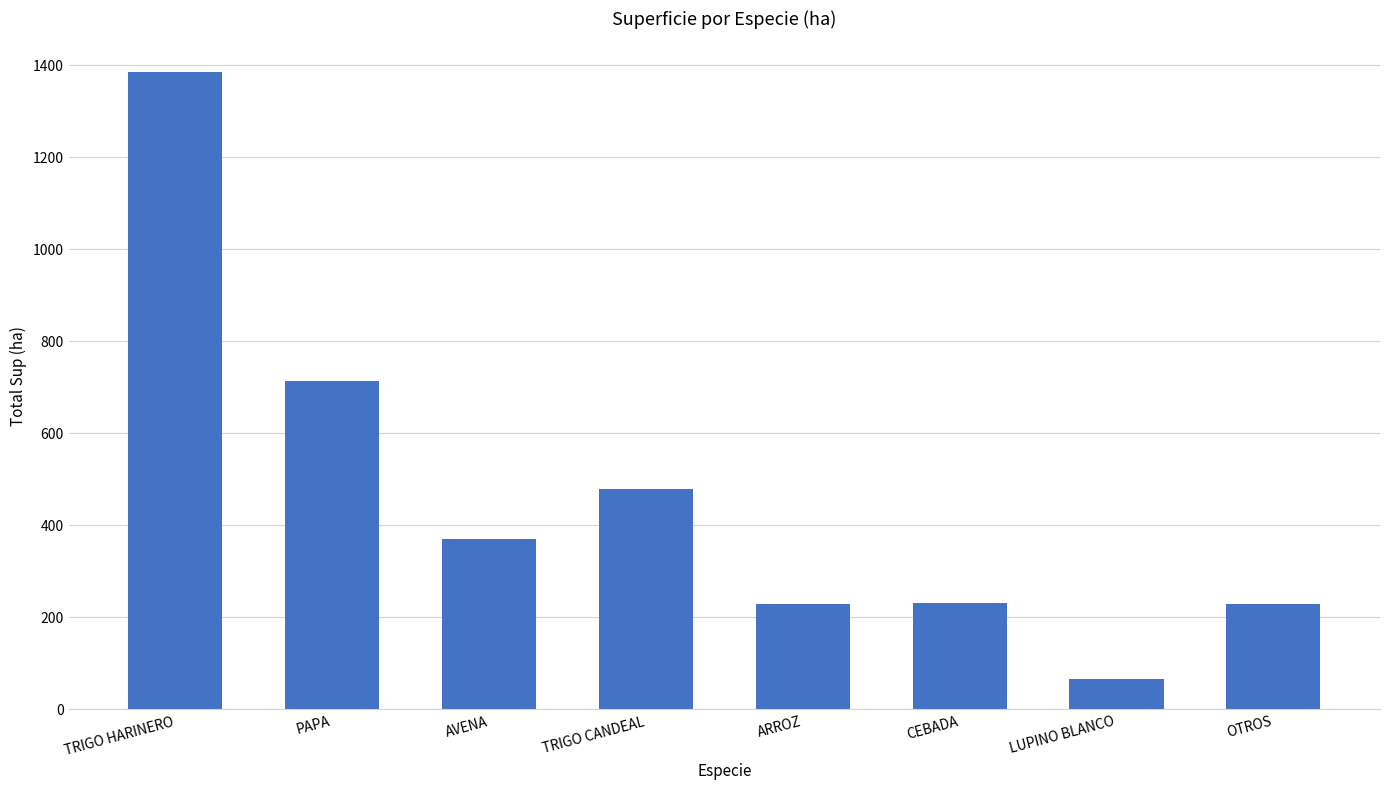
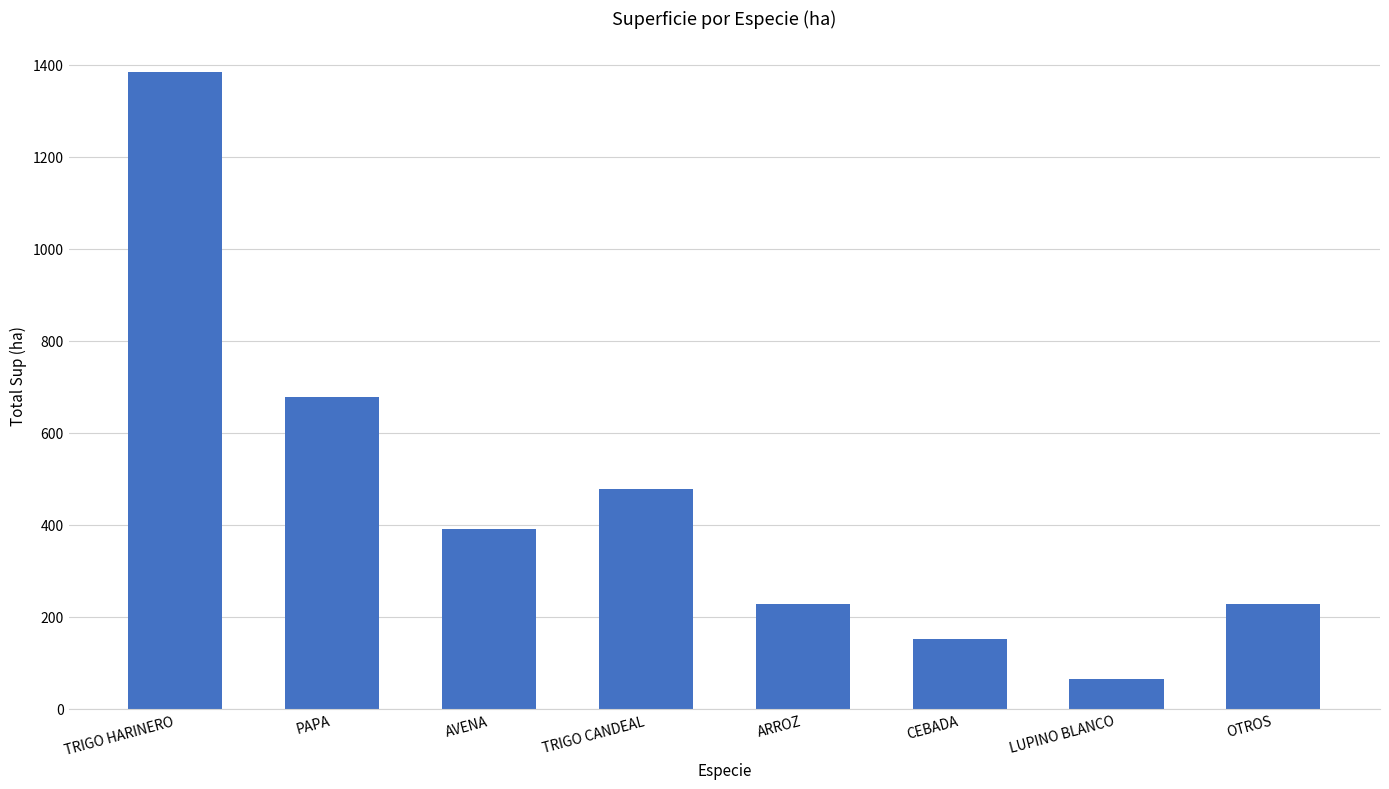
  {
    "TRIGO HARINERO": 1380,
-   "PAPA": 710,
-   "AVENA": 370,
+   "PAPA": 680,
+   "AVENA": 390,
    "TRIGO CANDEAL": 480,
    "ARROZ": 230,
-   "CEBADA": 230,
+   "CEBADA": 150,
    "LUPINO BLANCO": 70,
    "OTROS": 230
  }
